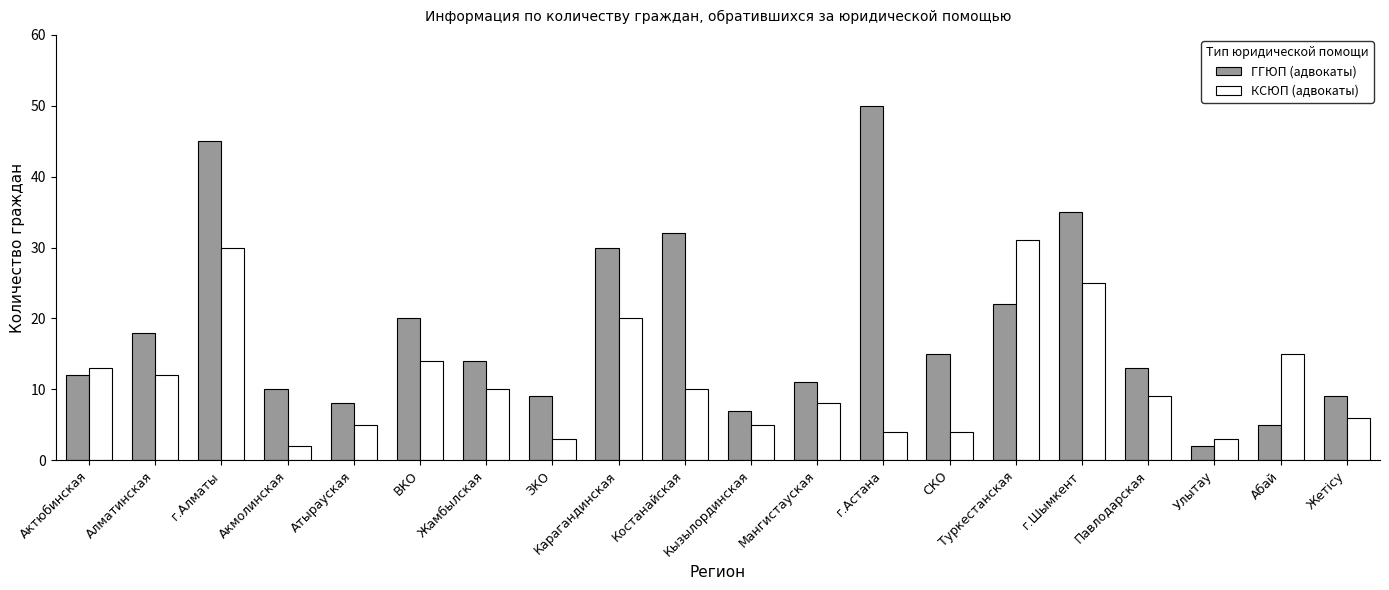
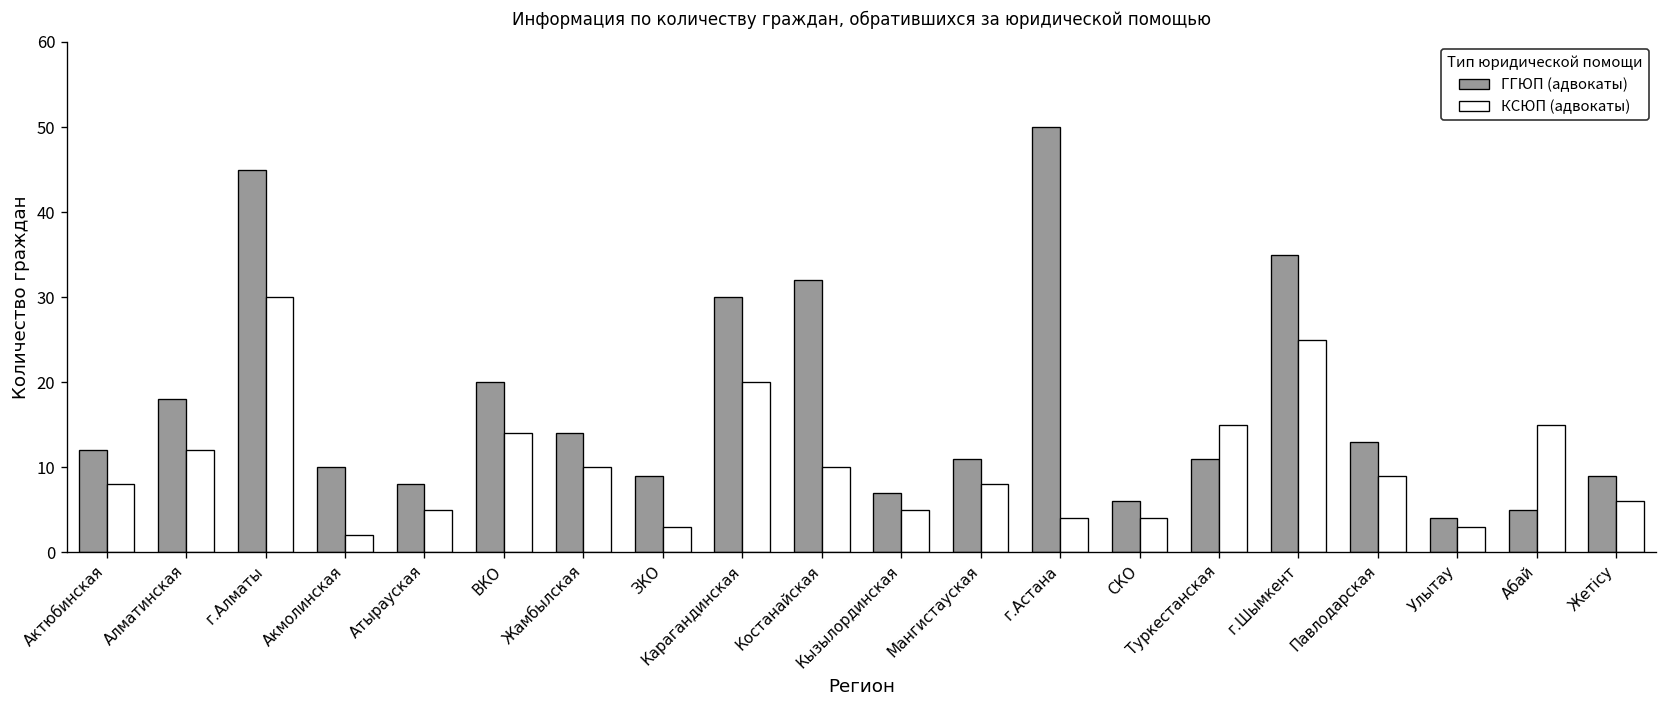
  {
    "ГГЮП (адвокаты)": {
      "Актюбинская": 12,
      "Алматинская": 18,
      "г.Алматы": 45,
      "Акмолинская": 10,
      "Атырауская": 8,
      "ВКО": 20,
      "Жамбылская": 14,
      "ЗКО": 9,
      "Карагандинская": 30,
      "Костанайская": 32,
      "Кызылординская": 7,
      "Мангистауская": 11,
      "г.Астана": 50,
-     "СКО": 15,
-     "Туркестанская": 22,
+     "СКО": 6,
+     "Туркестанская": 11,
      "г.Шымкент": 35,
      "Павлодарская": 13,
-     "Улытау": 2,
+     "Улытау": 4,
      "Абай": 5,
      "Жетісу": 9
    },
    "КСЮП (адвокаты)": {
-     "Актюбинская": 13,
+     "Актюбинская": 8,
      "Алматинская": 12,
      "г.Алматы": 30,
      "Акмолинская": 2,
      "Атырауская": 5,
      "ВКО": 14,
      "Жамбылская": 10,
      "ЗКО": 3,
      "Карагандинская": 20,
      "Костанайская": 10,
      "Кызылординская": 5,
      "Мангистауская": 8,
      "г.Астана": 4,
      "СКО": 4,
-     "Туркестанская": 31,
+     "Туркестанская": 15,
      "г.Шымкент": 25,
      "Павлодарская": 9,
      "Улытау": 3,
      "Абай": 15,
      "Жетісу": 6
    }
  }
